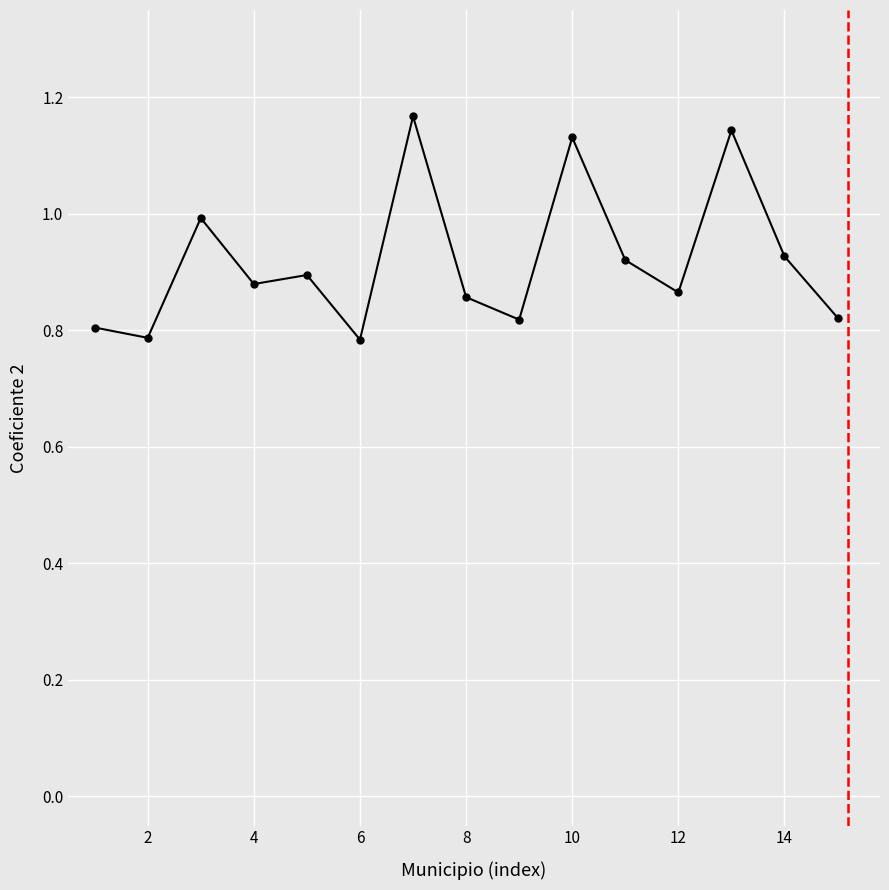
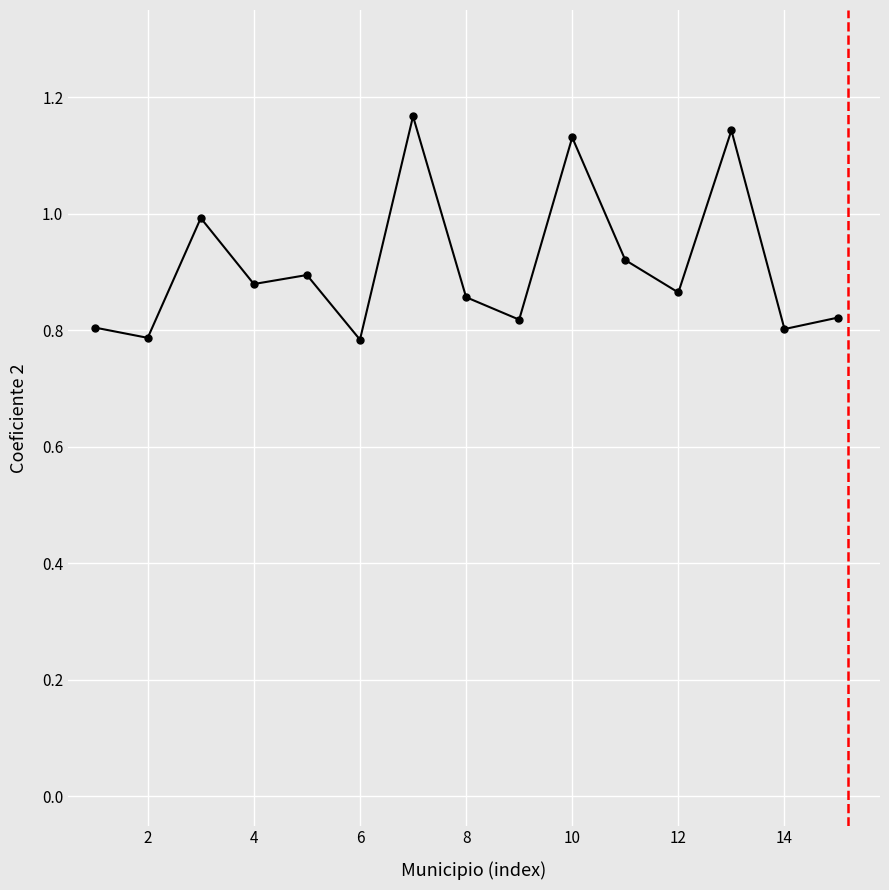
  {
    "2": 0.79,
    "4": 0.88,
    "6": 0.78,
    "8": 0.86,
    "10": 1.13,
    "12": 0.87,
-   "14": 0.93
+   "14": 0.80
  }
